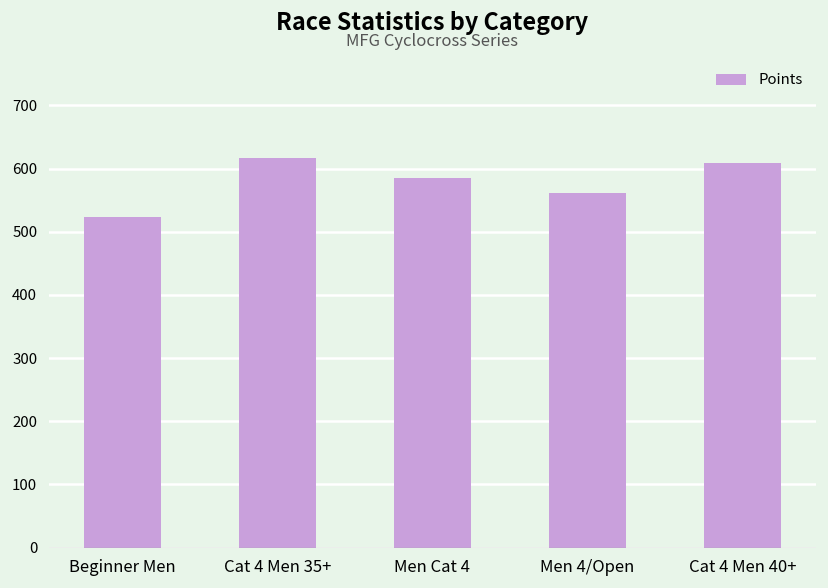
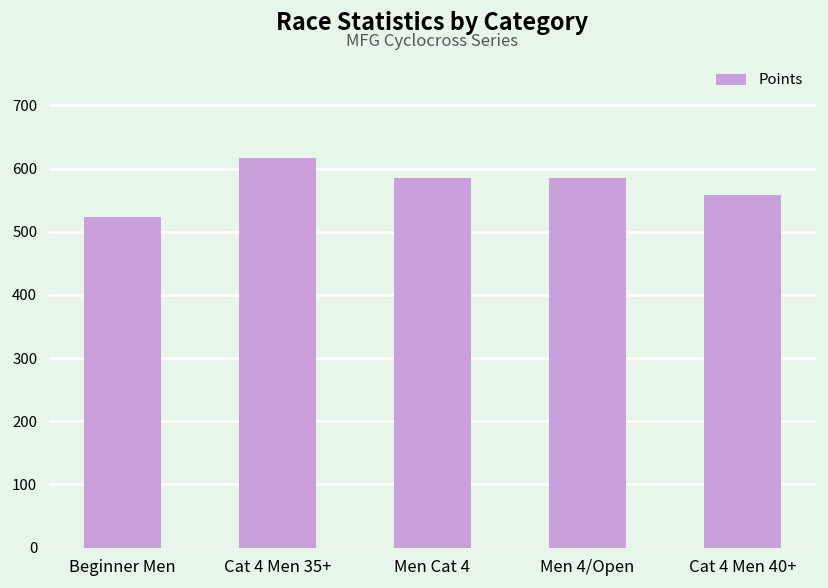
  {
    "Beginner Men": 520,
    "Cat 4 Men 35+": 620,
    "Men Cat 4": 590,
-   "Men 4/Open": 560,
-   "Cat 4 Men 40+": 610
+   "Men 4/Open": 590,
+   "Cat 4 Men 40+": 560
  }
